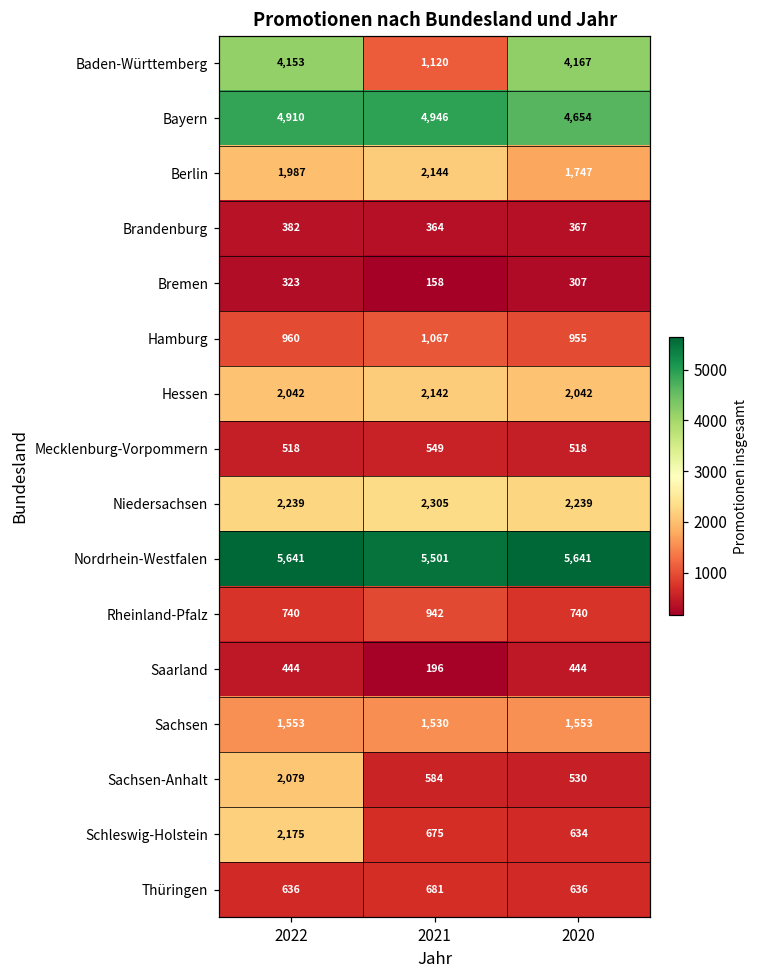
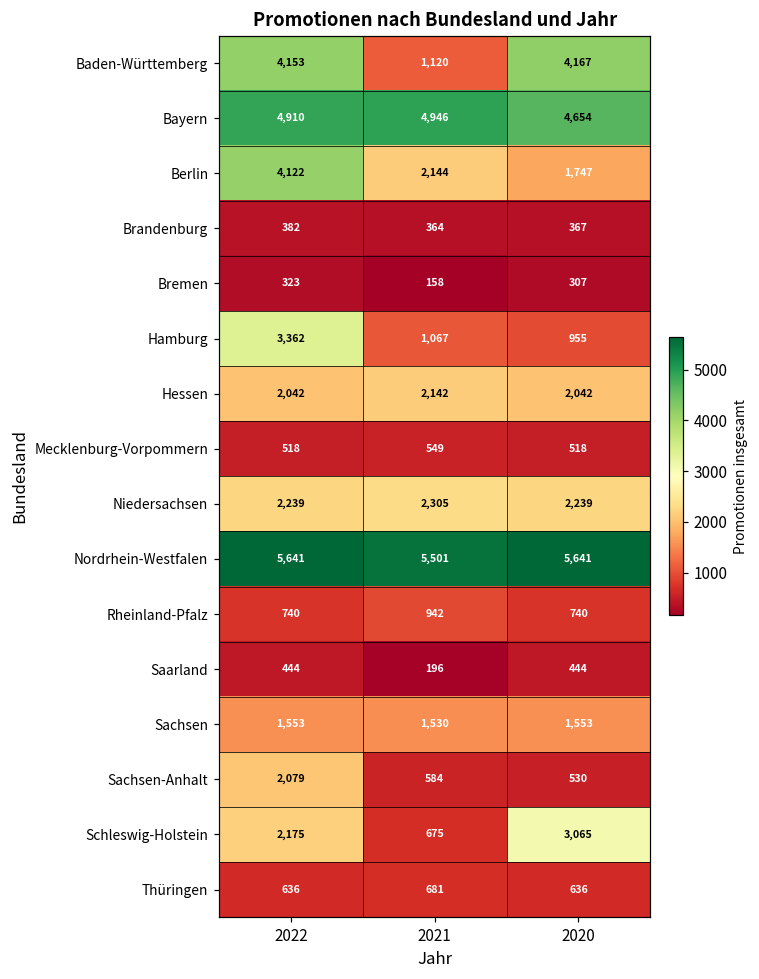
  {
    "Baden-Württemberg": {
      "2022": "4,153",
      "2021": "1,120",
      "2020": "4,167"
    },
    "Bayern": {
      "2022": "4,910",
      "2021": "4,946",
      "2020": "4,654"
    },
    "Berlin": {
-     "2022": "1,987",
+     "2022": "4,122",
      "2021": "2,144",
      "2020": "1,747"
    },
    "Brandenburg": {
      "2022": "382",
      "2021": "364",
      "2020": "367"
    },
    "Bremen": {
      "2022": "323",
      "2021": "158",
      "2020": "307"
    },
    "Hamburg": {
-     "2022": "960",
+     "2022": "3,362",
      "2021": "1,067",
      "2020": "955"
    },
    "Hessen": {
      "2022": "2,042",
      "2021": "2,142",
      "2020": "2,042"
    },
    "Mecklenburg-Vorpommern": {
      "2022": "518",
      "2021": "549",
      "2020": "518"
    },
    "Niedersachsen": {
      "2022": "2,239",
      "2021": "2,305",
      "2020": "2,239"
    },
    "Nordrhein-Westfalen": {
      "2022": "5,641",
      "2021": "5,501",
      "2020": "5,641"
    },
    "Rheinland-Pfalz": {
      "2022": "740",
      "2021": "942",
      "2020": "740"
    },
    "Saarland": {
      "2022": "444",
      "2021": "196",
      "2020": "444"
    },
    "Sachsen": {
      "2022": "1,553",
      "2021": "1,530",
      "2020": "1,553"
    },
    "Sachsen-Anhalt": {
      "2022": "2,079",
      "2021": "584",
      "2020": "530"
    },
    "Schleswig-Holstein": {
      "2022": "2,175",
      "2021": "675",
-     "2020": "634"
+     "2020": "3,065"
    },
    "Thüringen": {
      "2022": "636",
      "2021": "681",
      "2020": "636"
    }
  }
